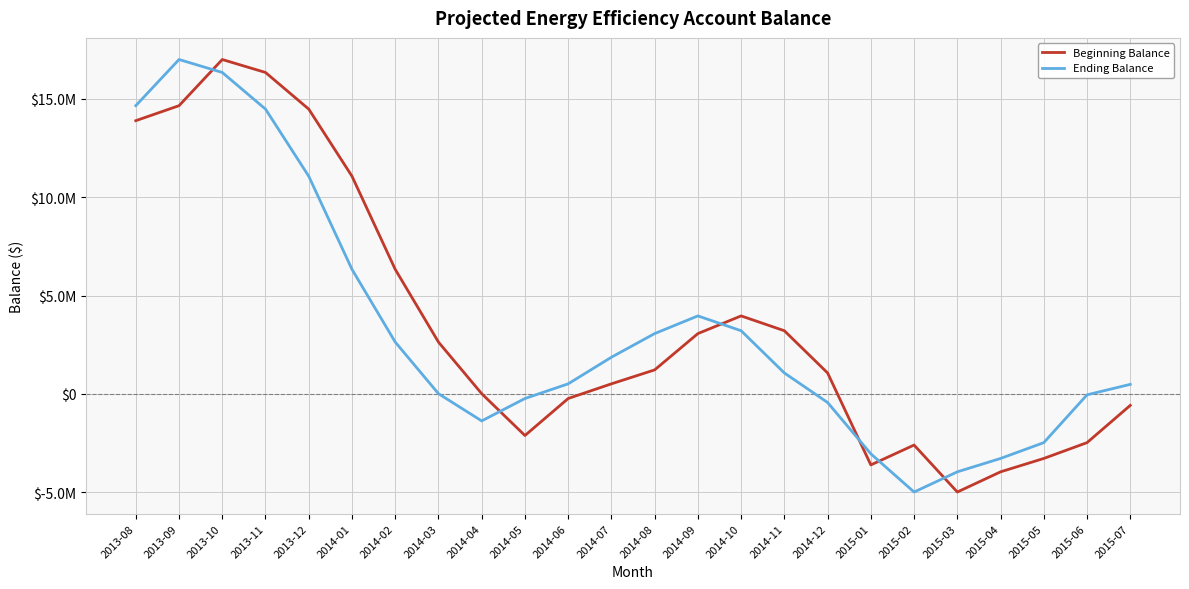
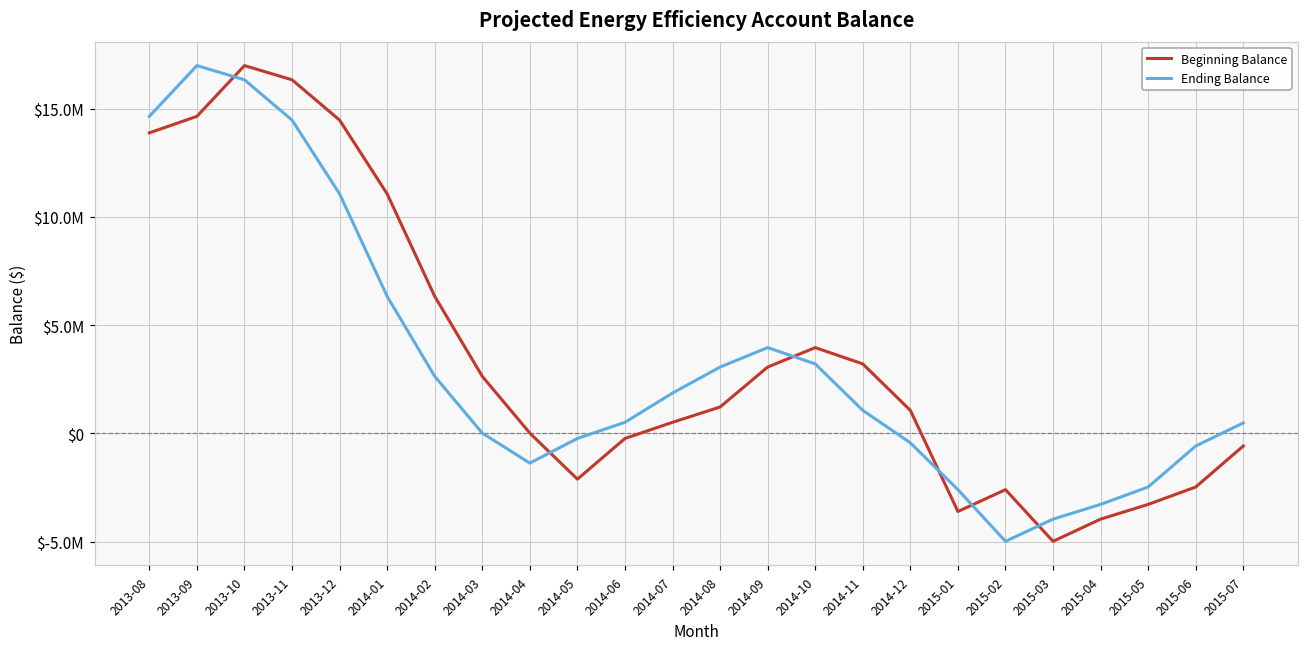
  {
    "Beginning Balance": {
      "2013-08": "$13900000",
      "2013-09": "$14600000",
      "2013-10": "$17000000",
      "2013-11": "$16300000",
      "2013-12": "$14500000",
      "2014-01": "$11100000",
      "2014-02": "$6300000",
      "2014-03": "$2600000",
      "2014-04": "$0",
      "2014-05": "$-2100000",
      "2014-06": "$-200000",
      "2014-07": "$500000",
      "2014-08": "$1200000",
      "2014-09": "$3100000",
      "2014-10": "$4000000",
      "2014-11": "$3200000",
      "2014-12": "$1100000",
      "2015-01": "$-3600000",
      "2015-02": "$-2600000",
      "2015-03": "$-5000000",
      "2015-04": "$-4000000",
      "2015-05": "$-3300000",
      "2015-06": "$-2500000",
      "2015-07": "$-600000"
    },
    "Ending Balance": {
      "2013-08": "$14600000",
      "2013-09": "$17000000",
      "2013-10": "$16300000",
      "2013-11": "$14500000",
      "2013-12": "$11100000",
      "2014-01": "$6300000",
      "2014-02": "$2600000",
      "2014-03": "$0",
      "2014-04": "$-1400000",
      "2014-05": "$-200000",
      "2014-06": "$500000",
      "2014-07": "$1900000",
      "2014-08": "$3100000",
      "2014-09": "$4000000",
      "2014-10": "$3200000",
      "2014-11": "$1100000",
      "2014-12": "$-400000",
-     "2015-01": "$-3000000",
+     "2015-01": "$-2600000",
      "2015-02": "$-5000000",
      "2015-03": "$-4000000",
      "2015-04": "$-3300000",
      "2015-05": "$-2500000",
-     "2015-06": "$0",
+     "2015-06": "$-600000",
      "2015-07": "$500000"
    }
  }
